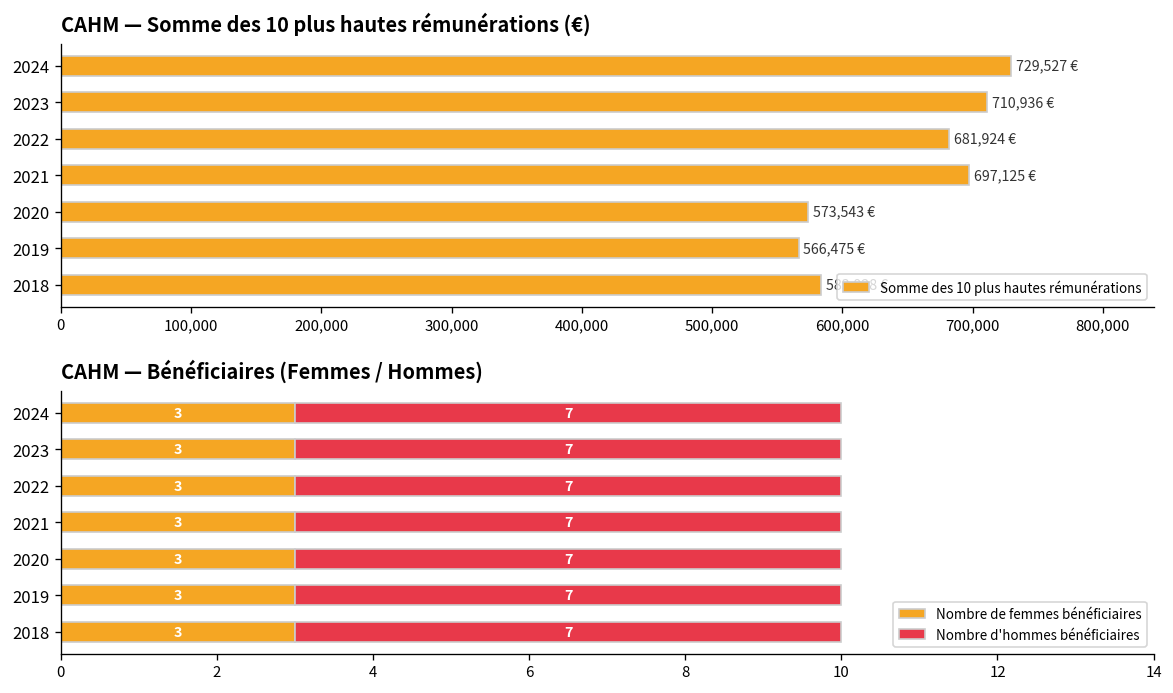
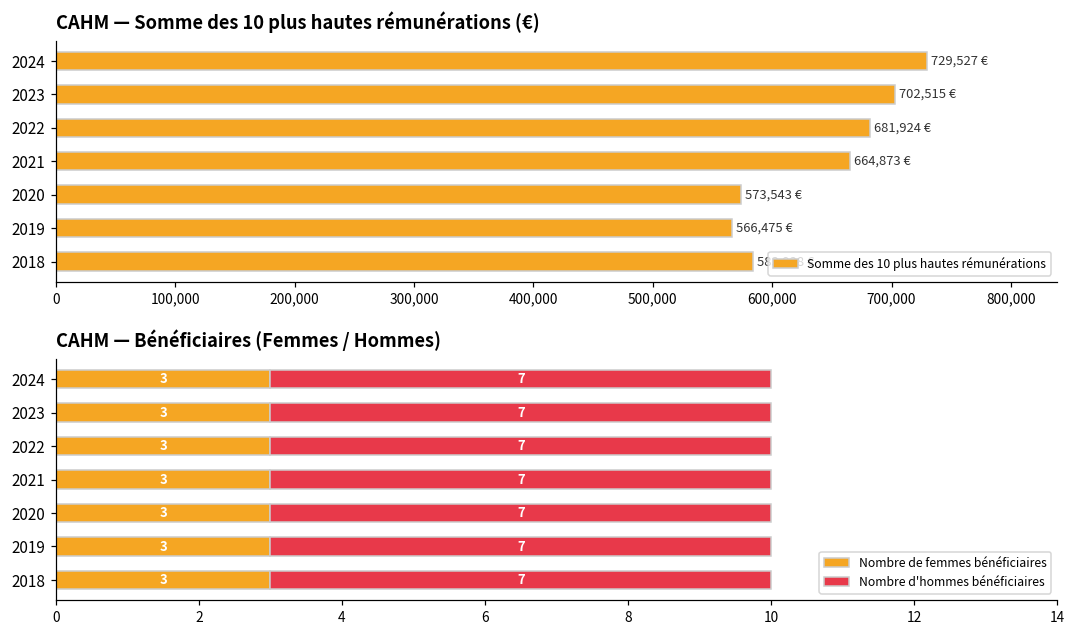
  {
    "CAHM — Somme des 10 plus hautes rémunérations (€)": {
      "2024": "729,527",
-     "2023": "710,936",
+     "2023": "702,515",
      "2022": "681,924",
-     "2021": "697,125",
+     "2021": "664,873",
      "2020": "573,543",
      "2019": "566,475"
    },
    "CAHM — Bénéficiaires (Femmes / Hommes)": {
      "Nombre de femmes bénéficiaires": {
        "2024": "3",
        "2023": "3",
        "2022": "3",
        "2021": "3",
        "2020": "3",
        "2019": "3",
        "2018": "3"
      },
      "Nombre d'hommes bénéficiaires": {
        "2024": "7",
        "2023": "7",
        "2022": "7",
        "2021": "7",
        "2020": "7",
        "2019": "7",
        "2018": "7"
      }
    }
  }
